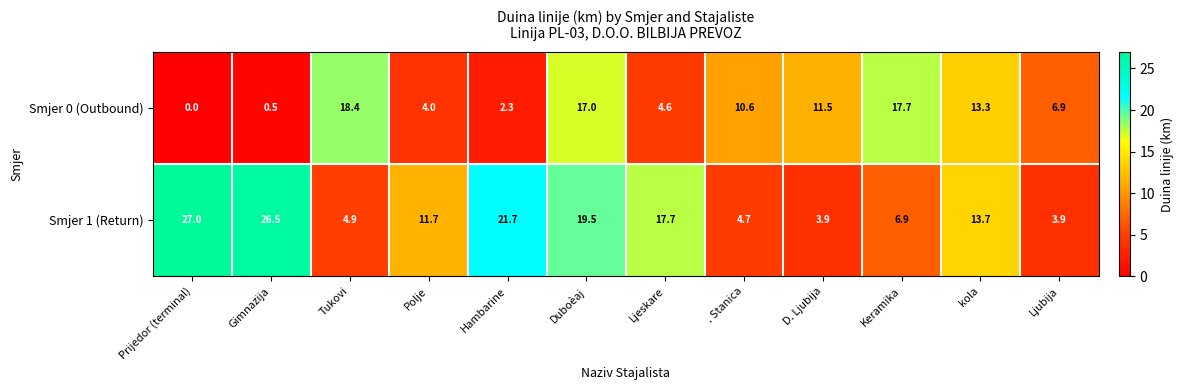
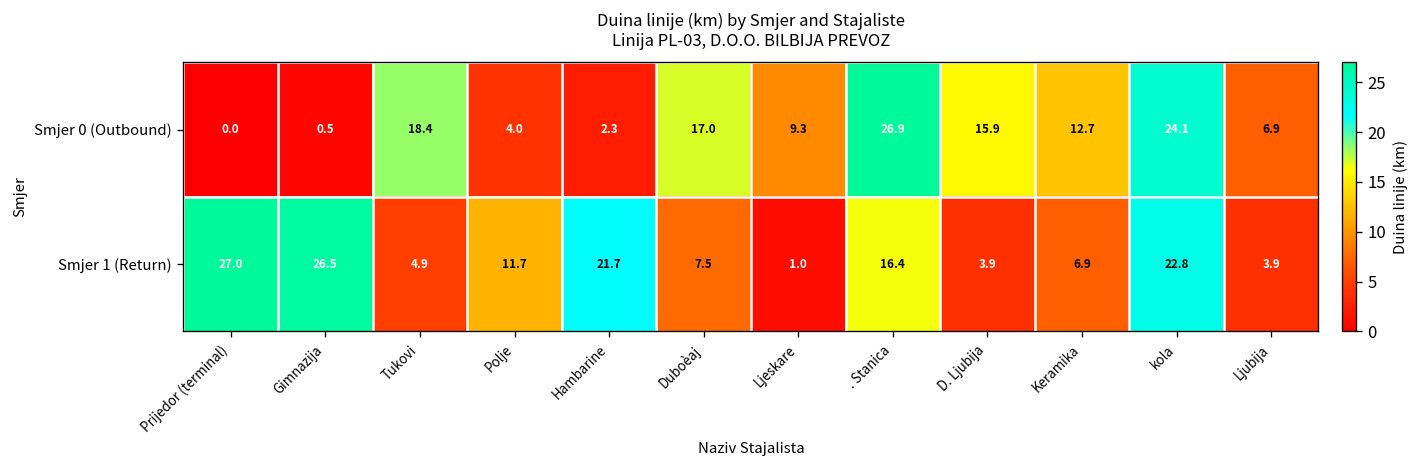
  {
    "Smjer 0 (Outbound)": {
      "Prijedor (terminal)": 0.0,
      "Gimnazija": 0.5,
      "Tukovi": 18.4,
      "Polje": 4.0,
      "Hambarine": 2.3,
      "Duboèaj": 17.0,
-     "Ljeskare": 4.6,
-     ". Stanica": 10.6,
-     "D. Ljubija": 11.5,
-     "Keramika": 17.7,
-     "kola": 13.3,
+     "Ljeskare": 9.3,
+     ". Stanica": 26.9,
+     "D. Ljubija": 15.9,
+     "Keramika": 12.7,
+     "kola": 24.1,
      "Ljubija": 6.9
    },
    "Smjer 1 (Return)": {
      "Prijedor (terminal)": 27.0,
      "Gimnazija": 26.5,
      "Tukovi": 4.9,
      "Polje": 11.7,
      "Hambarine": 21.7,
-     "Duboèaj": 19.5,
-     "Ljeskare": 17.7,
-     ". Stanica": 4.7,
+     "Duboèaj": 7.5,
+     "Ljeskare": 1.0,
+     ". Stanica": 16.4,
      "D. Ljubija": 3.9,
      "Keramika": 6.9,
-     "kola": 13.7,
+     "kola": 22.8,
      "Ljubija": 3.9
    }
  }
